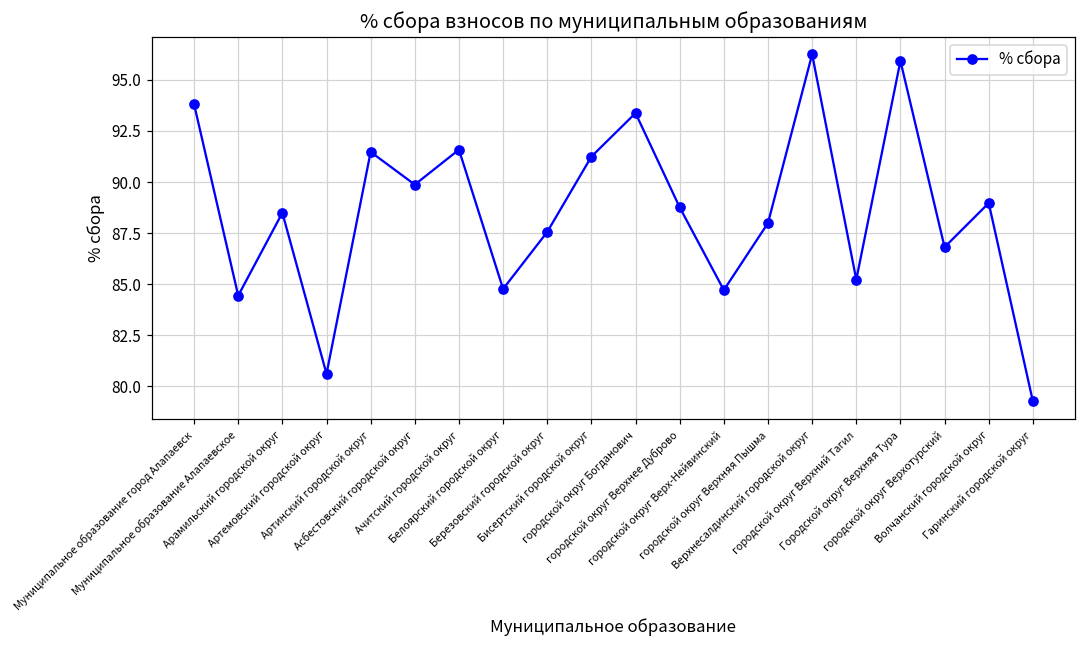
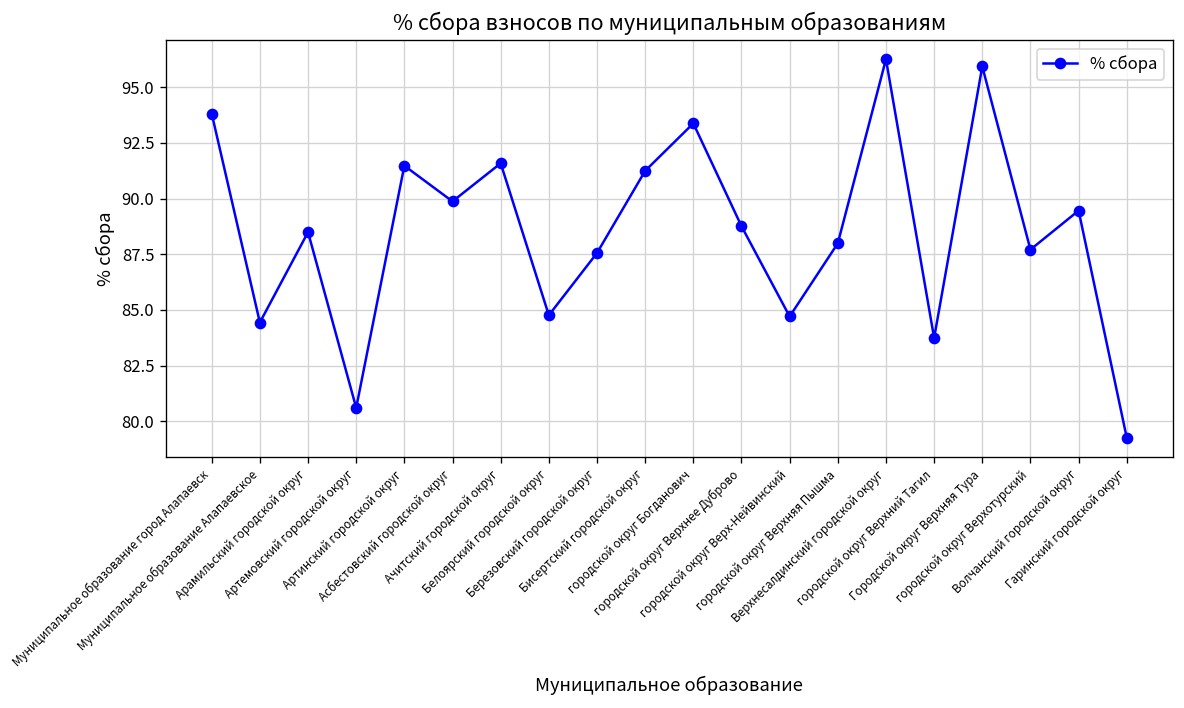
  {
    "Муниципальное образование город Алапаевск": 93.8,
    "Муниципальное образование Алапаевское": 84.4,
    "Арамильский городской округ": 88.5,
    "Артемовский городской округ": 80.6,
    "Артинский городской округ": 91.5,
    "Асбестовский городской округ": 89.9,
    "Ачитский городской округ": 91.6,
    "Белоярский городской округ": 84.8,
    "Березовский городской округ": 87.6,
    "Бисертский городской округ": 91.2,
    "городской округ Богданович": 93.4,
    "городской округ Верхнее Дуброво": 88.8,
    "городской округ Верх-Нейвинский": 84.7,
    "городской округ Верхняя Пышма": 88.0,
    "Верхнесалдинский городской округ": 96.3,
-   "городской округ Верхний Тагил": 85.2,
+   "городской округ Верхний Тагил": 83.7,
    "Городской округ Верхняя Тура": 95.9,
-   "городской округ Верхотурский": 86.8,
-   "Волчанский городской округ": 89.0,
+   "городской округ Верхотурский": 87.7,
+   "Волчанский городской округ": 89.5,
    "Гаринский городской округ": 79.3
  }
